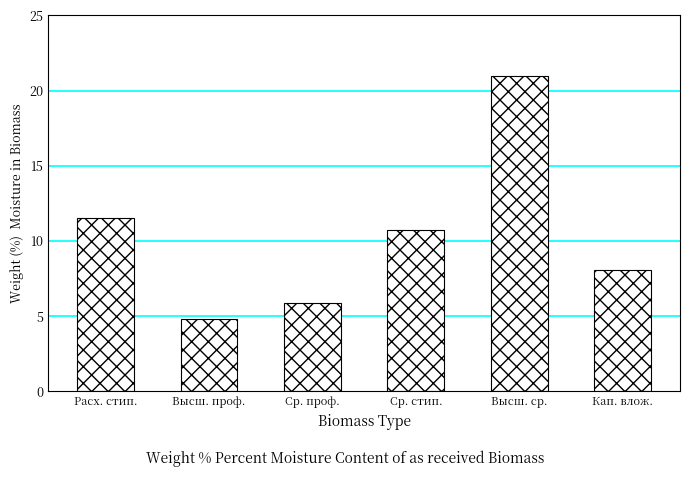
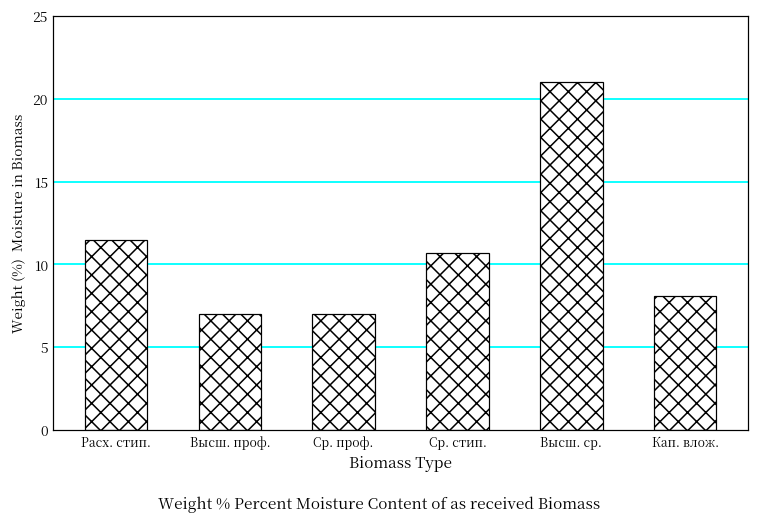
  {
    "Расх. стип.": 11.5,
-   "Высш. проф.": 4.8,
-   "Ср. проф.": 5.9,
+   "Высш. проф.": 7.0,
+   "Ср. проф.": 7.0,
    "Ср. стип.": 10.7,
    "Высш. ср.": 21.0,
    "Кап. влож.": 8.1
  }
